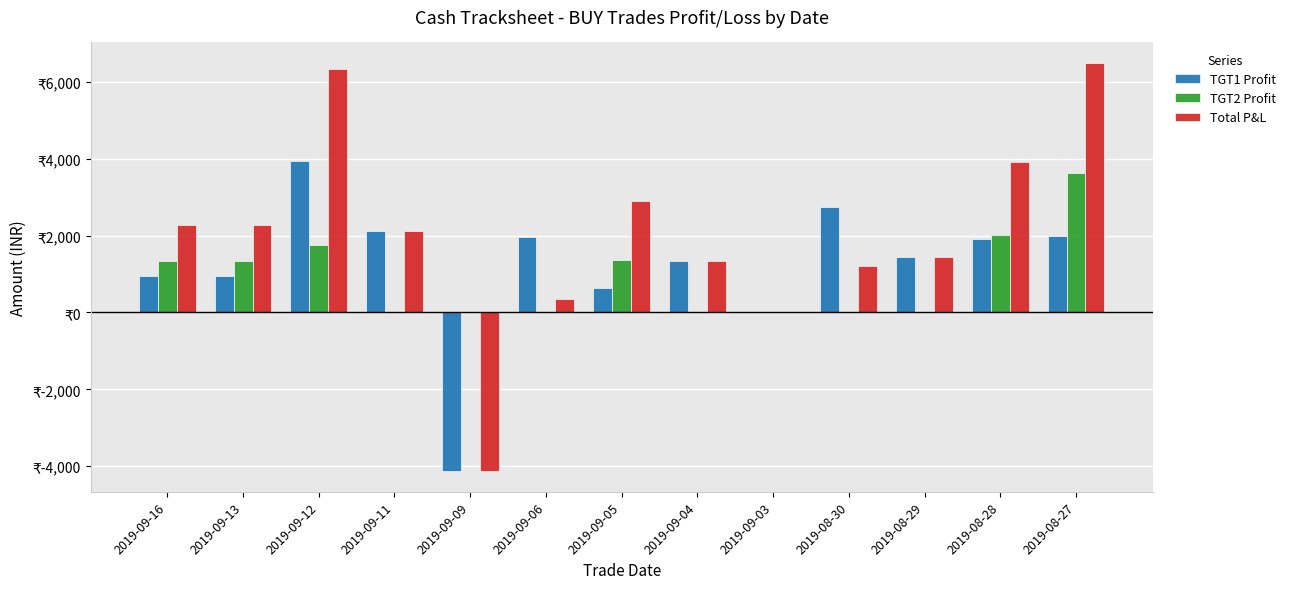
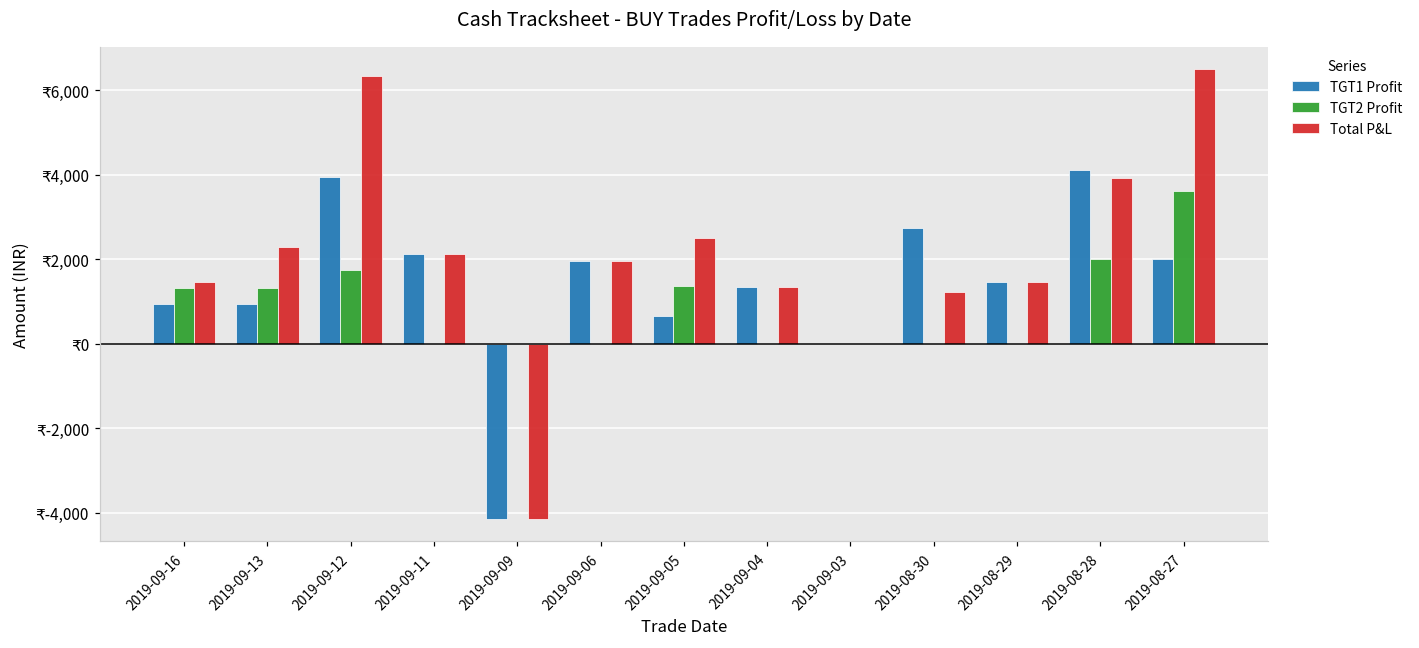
  {
    "TGT1 Profit": {
      "2019-09-16": "₹1,000",
      "2019-09-13": "₹1,000",
      "2019-09-12": "₹3,900",
      "2019-09-11": "₹2,100",
      "2019-09-09": "₹-4,100",
      "2019-09-06": "₹2,000",
      "2019-09-05": "₹600",
      "2019-09-04": "₹1,300",
      "2019-09-03": "₹0",
      "2019-08-30": "₹2,700",
      "2019-08-29": "₹1,500",
-     "2019-08-28": "₹1,900",
+     "2019-08-28": "₹4,100",
      "2019-08-27": "₹2,000"
    },
    "TGT2 Profit": {
      "2019-09-16": "₹1,300",
      "2019-09-13": "₹1,300",
      "2019-09-12": "₹1,800",
      "2019-09-11": "₹0",
      "2019-09-09": "₹0",
      "2019-09-06": "₹0",
      "2019-09-05": "₹1,400",
      "2019-09-04": "₹0",
      "2019-09-03": "₹0",
      "2019-08-30": "₹0",
      "2019-08-29": "₹0",
      "2019-08-28": "₹2,000",
      "2019-08-27": "₹3,600"
    },
    "Total P&L": {
-     "2019-09-16": "₹2,300",
+     "2019-09-16": "₹1,500",
      "2019-09-13": "₹2,300",
      "2019-09-12": "₹6,300",
      "2019-09-11": "₹2,100",
      "2019-09-09": "₹-4,100",
-     "2019-09-06": "₹300",
-     "2019-09-05": "₹2,900",
+     "2019-09-06": "₹2,000",
+     "2019-09-05": "₹2,500",
      "2019-09-04": "₹1,300",
      "2019-09-03": "₹0",
      "2019-08-30": "₹1,200",
      "2019-08-29": "₹1,500",
      "2019-08-28": "₹3,900",
      "2019-08-27": "₹6,500"
    }
  }
